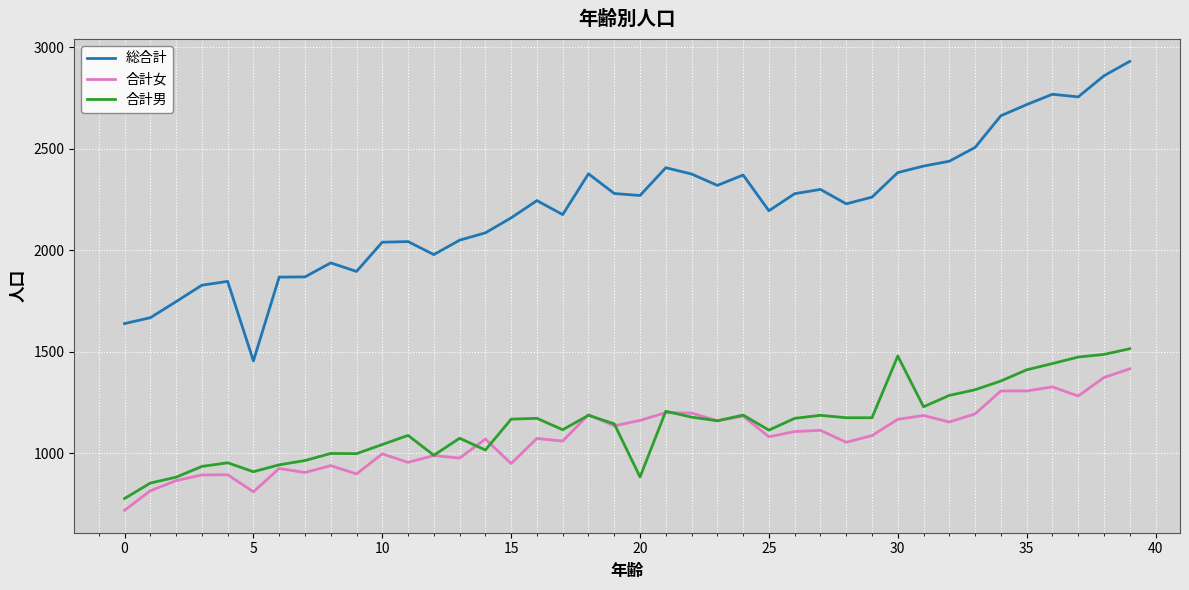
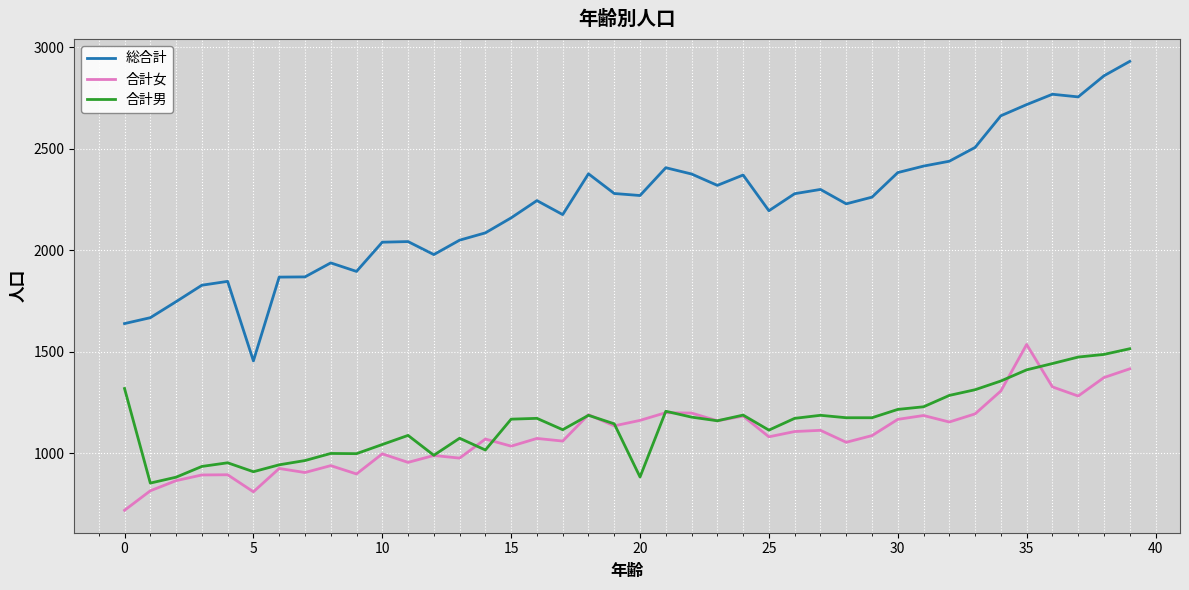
  {
    "総合計": {
      "0": 1640,
      "5": 1460,
      "10": 2040,
      "15": 2160,
      "20": 2270,
      "25": 2200,
      "30": 2380,
      "35": 2720
    },
    "合計女": {
      "0": 720,
      "5": 810,
      "10": 1000,
-     "15": 950,
+     "15": 1040,
      "20": 1160,
      "25": 1080,
      "30": 1170,
-     "35": 1310
+     "35": 1540
    },
    "合計男": {
-     "0": 780,
+     "0": 1320,
      "5": 910,
      "10": 1040,
      "15": 1170,
      "20": 880,
      "25": 1110,
-     "30": 1480,
+     "30": 1220,
      "35": 1410
    }
  }
